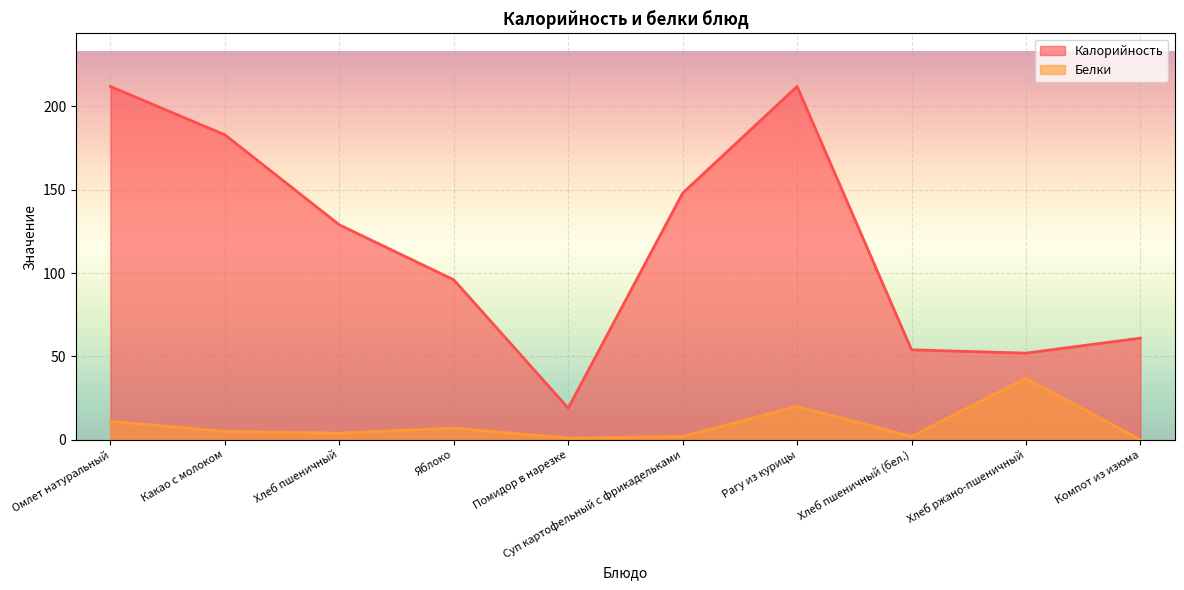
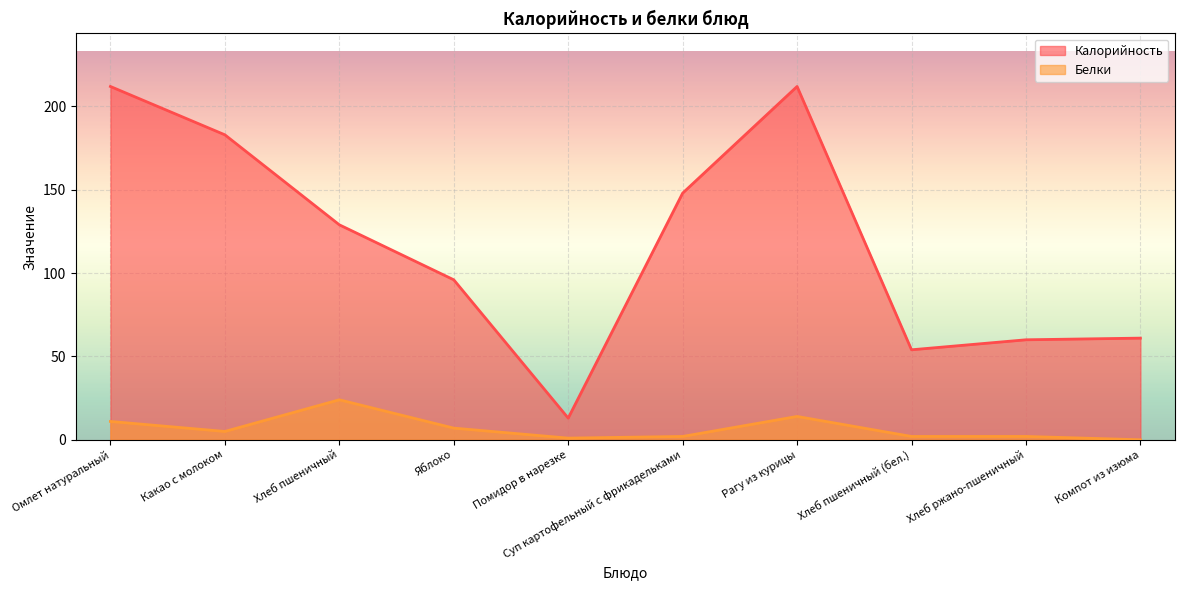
  {
    "Калорийность": {
      "Омлет натуральный": 212,
      "Какао с молоком": 183,
      "Хлеб пшеничный": 129,
      "Яблоко": 96,
-     "Помидор в нарезке": 19,
+     "Помидор в нарезке": 13,
      "Суп картофельный с фрикадельками": 148,
      "Рагу из курицы": 212,
      "Хлеб пшеничный (бел.)": 54,
-     "Хлеб ржано-пшеничный": 52,
+     "Хлеб ржано-пшеничный": 60,
      "Компот из изюма": 61
    },
    "Белки": {
      "Омлет натуральный": 11,
      "Какао с молоком": 5,
-     "Хлеб пшеничный": 4,
+     "Хлеб пшеничный": 24,
      "Яблоко": 7,
      "Помидор в нарезке": 1,
      "Суп картофельный с фрикадельками": 2,
-     "Рагу из курицы": 20,
+     "Рагу из курицы": 14,
      "Хлеб пшеничный (бел.)": 2,
-     "Хлеб ржано-пшеничный": 37,
+     "Хлеб ржано-пшеничный": 2,
      "Компот из изюма": 0
    }
  }
